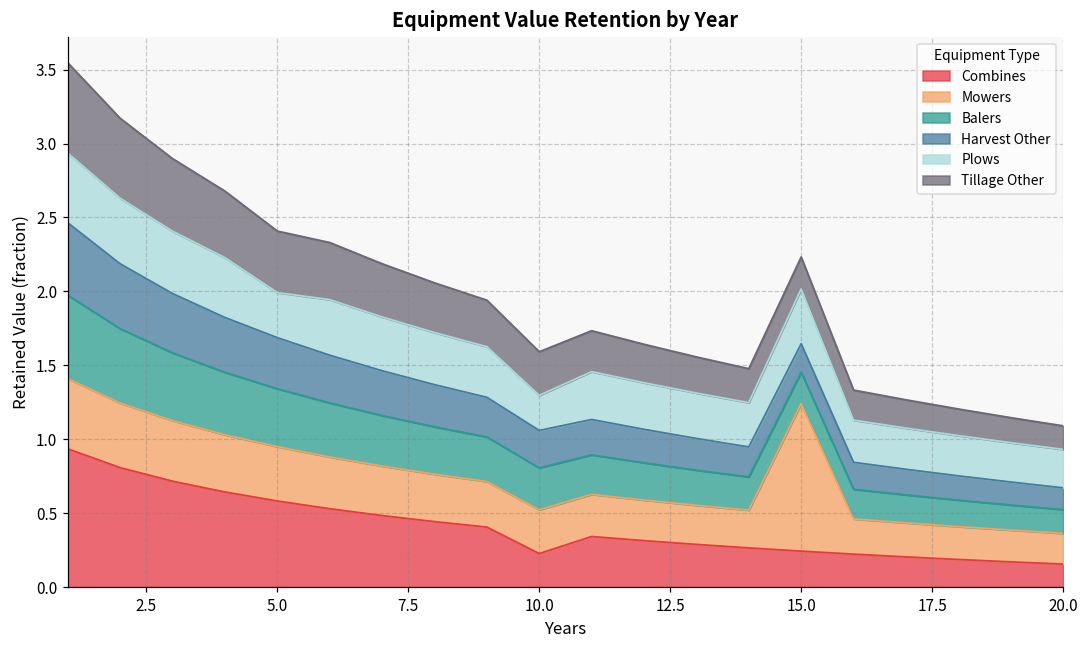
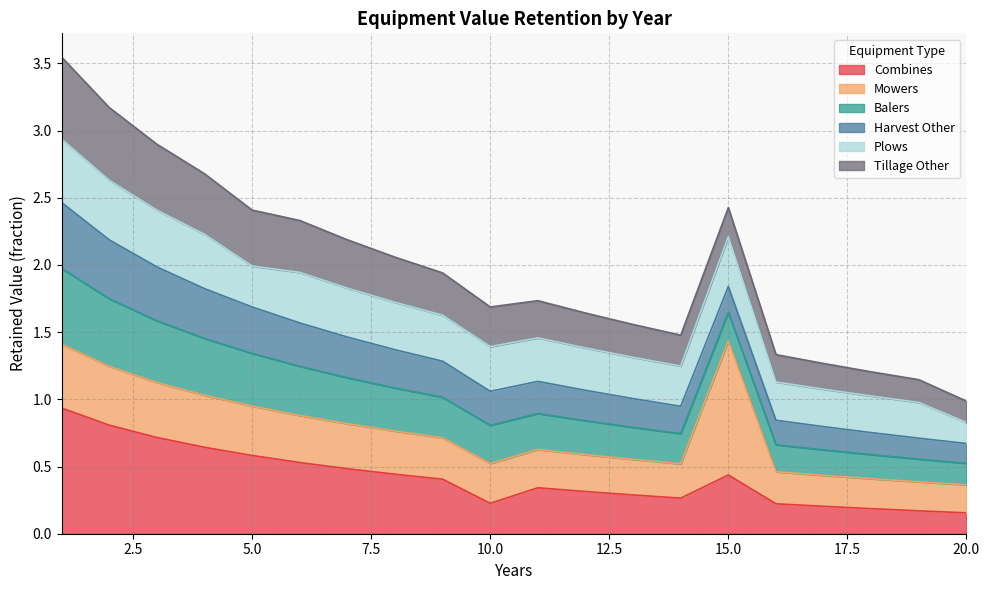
  {
    "Combines": {
      "5.0": 0.58,
      "10.0": 0.23,
-     "15.0": 0.24,
+     "15.0": 0.44,
      "20.0": 0.16
    },
    "Mowers": {
      "5.0": 0.37,
      "10.0": 0.30,
      "15.0": 1.00,
      "20.0": 0.21
    },
    "Plows": {
      "5.0": 0.30,
-     "10.0": 0.24,
+     "10.0": 0.33,
      "15.0": 0.37,
-     "20.0": 0.26
+     "20.0": 0.16
    }
  }
